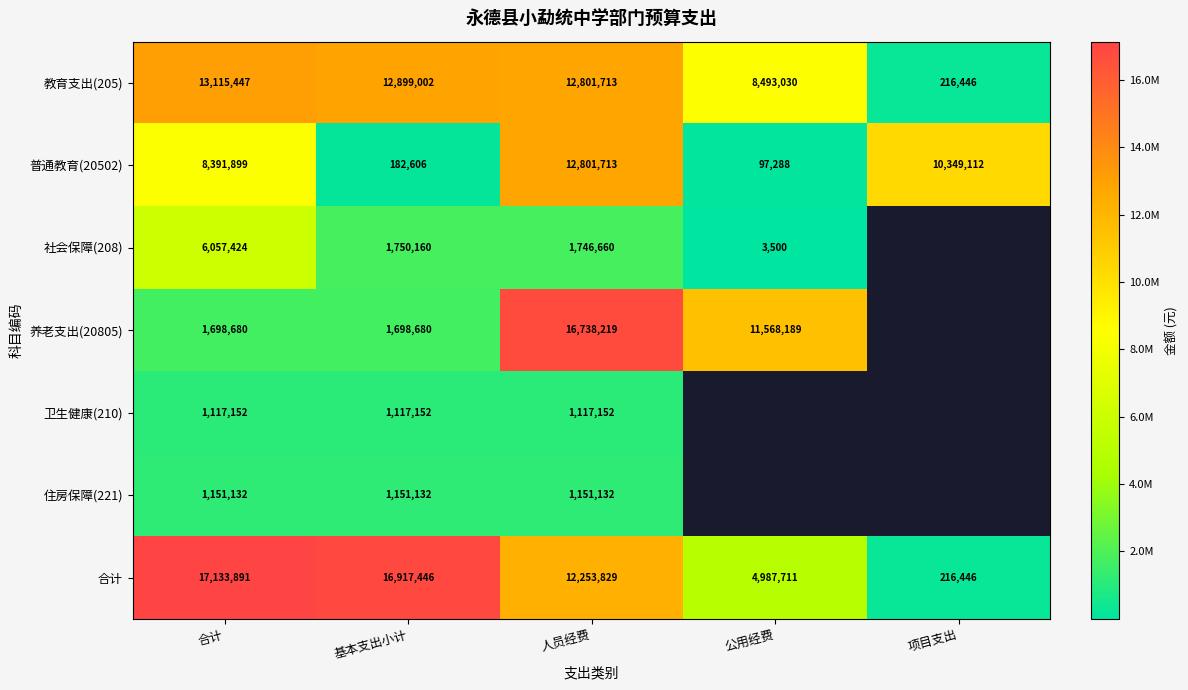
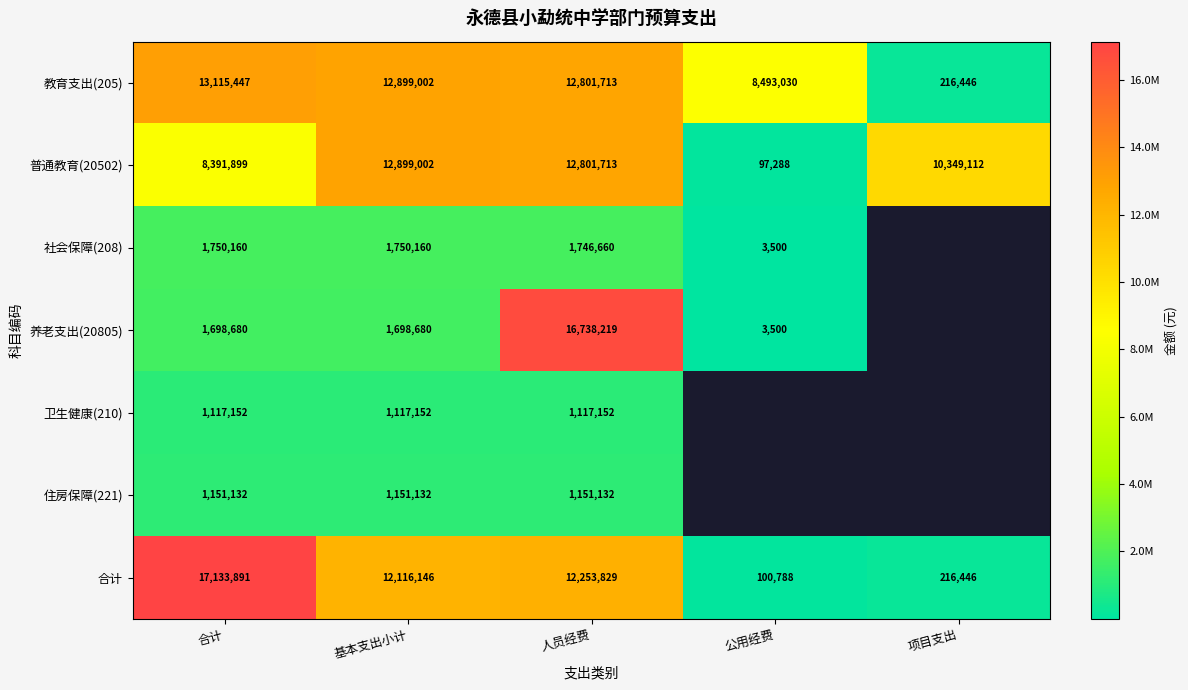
  {
    "教育支出(205)": {
      "合计": "13,115,447",
      "基本支出小计": "12,899,002",
      "人员经费": "12,801,713",
      "公用经费": "8,493,030",
      "项目支出": "216,446"
    },
    "普通教育(20502)": {
      "合计": "8,391,899",
-     "基本支出小计": "182,606",
+     "基本支出小计": "12,899,002",
      "人员经费": "12,801,713",
      "公用经费": "97,288",
      "项目支出": "10,349,112"
    },
    "社会保障(208)": {
-     "合计": "6,057,424",
+     "合计": "1,750,160",
      "基本支出小计": "1,750,160",
      "人员经费": "1,746,660",
      "公用经费": "3,500"
    },
    "养老支出(20805)": {
      "合计": "1,698,680",
      "基本支出小计": "1,698,680",
      "人员经费": "16,738,219",
-     "公用经费": "11,568,189"
+     "公用经费": "3,500"
    },
    "卫生健康(210)": {
      "合计": "1,117,152",
      "基本支出小计": "1,117,152",
      "人员经费": "1,117,152"
    },
    "住房保障(221)": {
      "合计": "1,151,132",
      "基本支出小计": "1,151,132",
      "人员经费": "1,151,132"
    },
    "合计": {
      "合计": "17,133,891",
-     "基本支出小计": "16,917,446",
+     "基本支出小计": "12,116,146",
      "人员经费": "12,253,829",
-     "公用经费": "4,987,711",
+     "公用经费": "100,788",
      "项目支出": "216,446"
    }
  }
